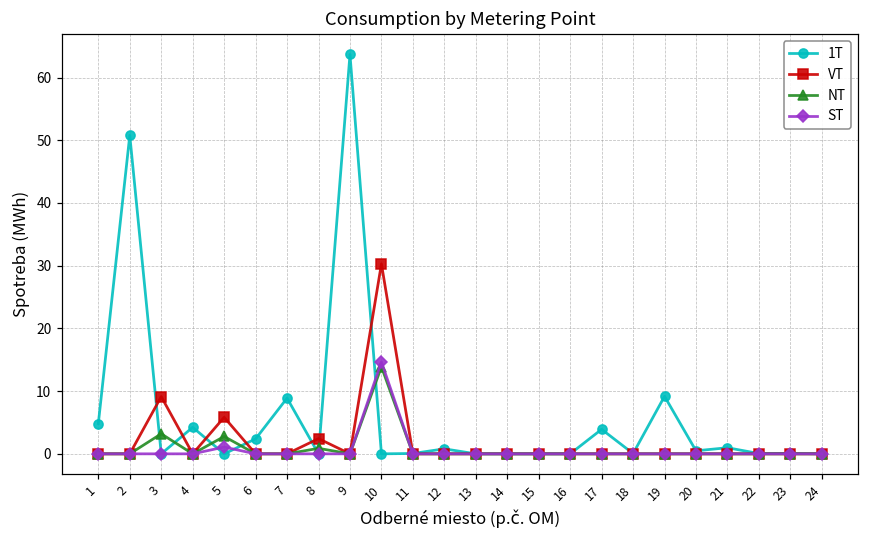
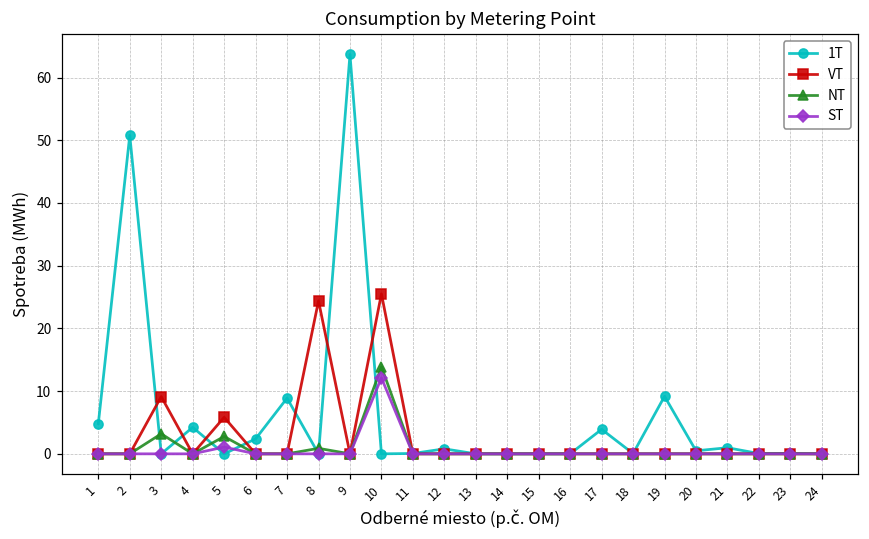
  {
    "1T": {
      "1": 5,
      "2": 51,
      "4": 4,
      "5": 0,
      "6": 2,
      "7": 9,
      "9": 64,
      "10": 0,
      "12": 1,
      "17": 4,
      "19": 9,
      "20": 0,
      "21": 1
    },
    "VT": {
      "3": 9,
      "5": 6,
-     "8": 2,
-     "10": 30
+     "8": 24,
+     "10": 26
    },
    "NT": {
      "3": 3,
      "5": 3,
      "8": 1,
      "10": 14
    },
    "ST": {
      "5": 1,
-     "10": 15
+     "10": 12
    }
  }
